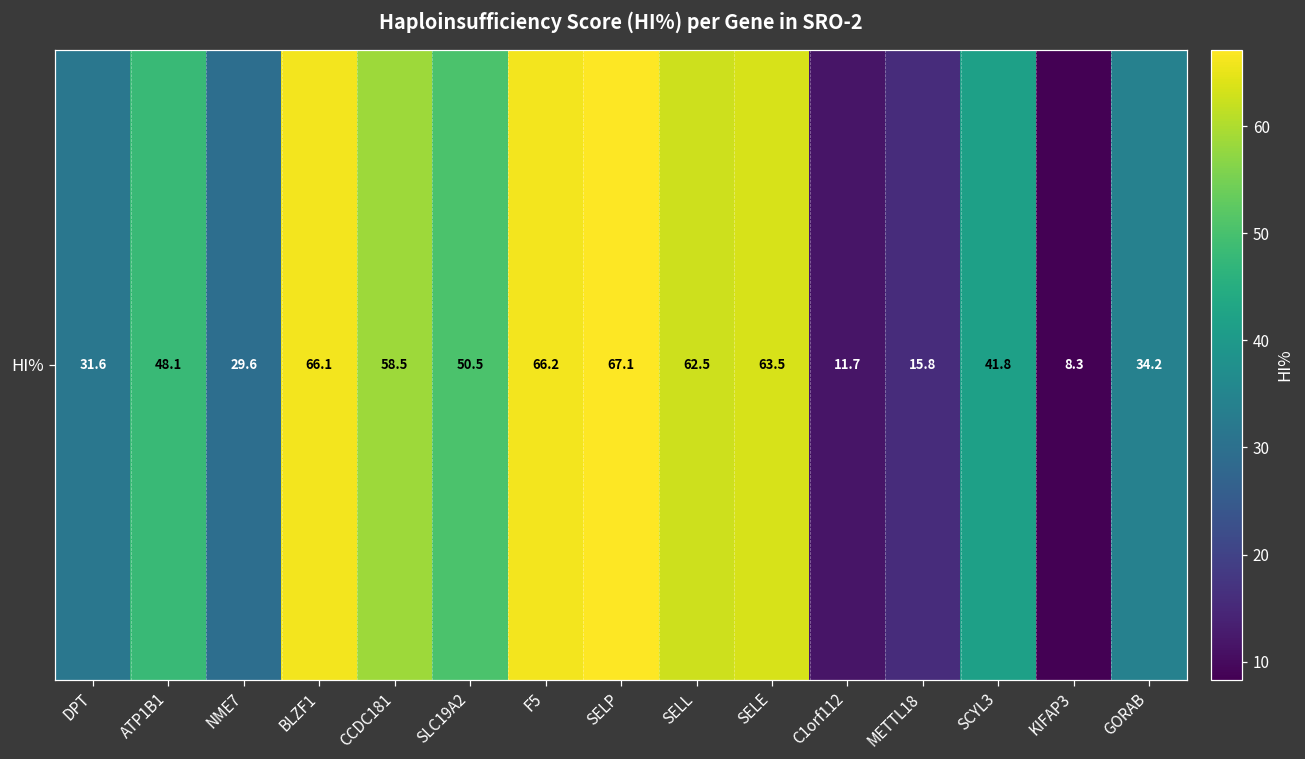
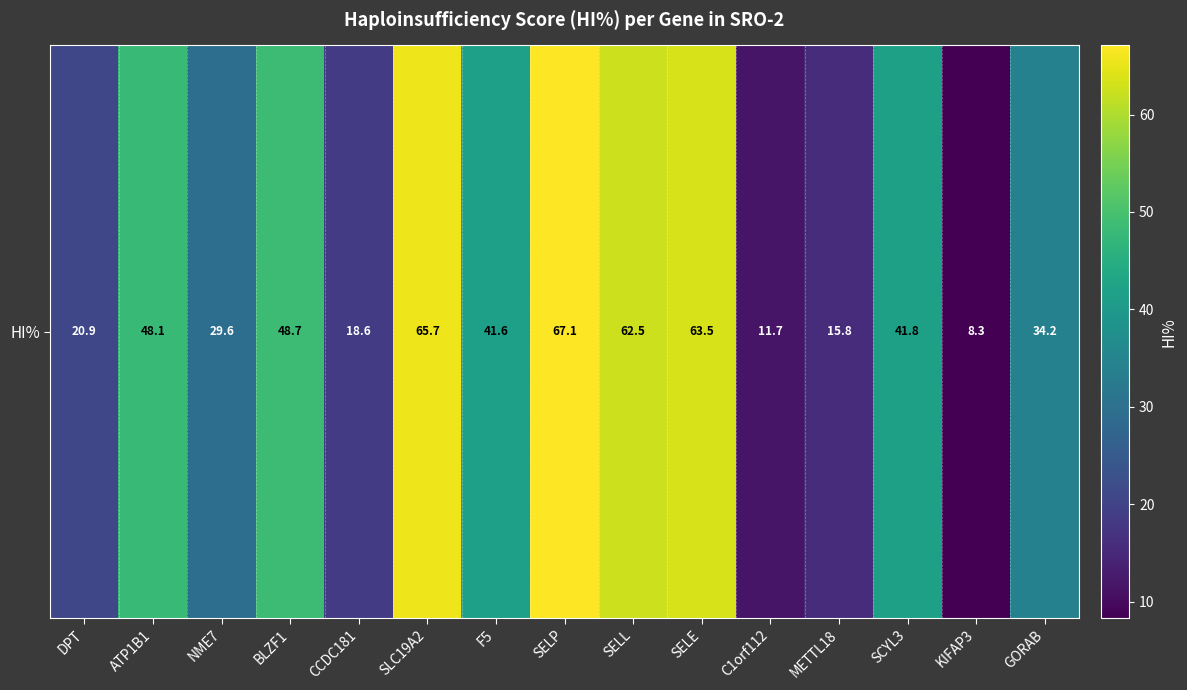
  {
    "HI%": {
-     "DPT": 31.6,
+     "DPT": 20.9,
      "ATP1B1": 48.1,
      "NME7": 29.6,
-     "BLZF1": 66.1,
-     "CCDC181": 58.5,
-     "SLC19A2": 50.5,
-     "F5": 66.2,
+     "BLZF1": 48.7,
+     "CCDC181": 18.6,
+     "SLC19A2": 65.7,
+     "F5": 41.6,
      "SELP": 67.1,
      "SELL": 62.5,
      "SELE": 63.5,
      "C1orf112": 11.7,
      "METTL18": 15.8,
      "SCYL3": 41.8,
      "KIFAP3": 8.3,
      "GORAB": 34.2
    }
  }
